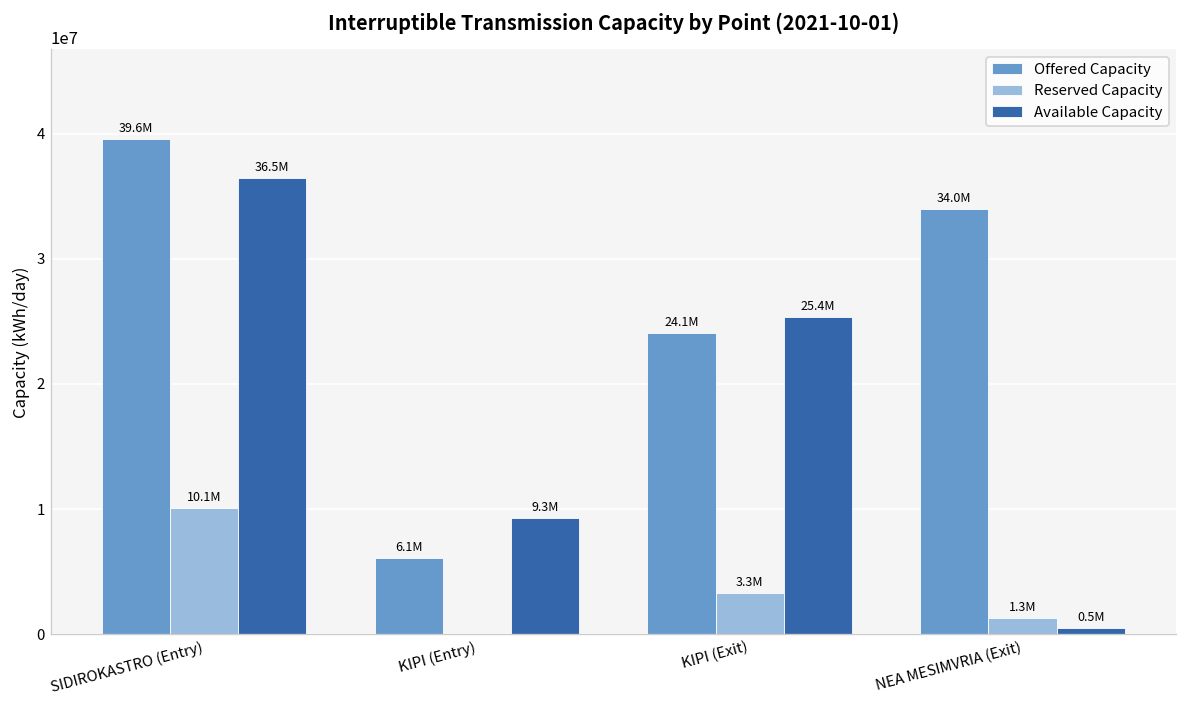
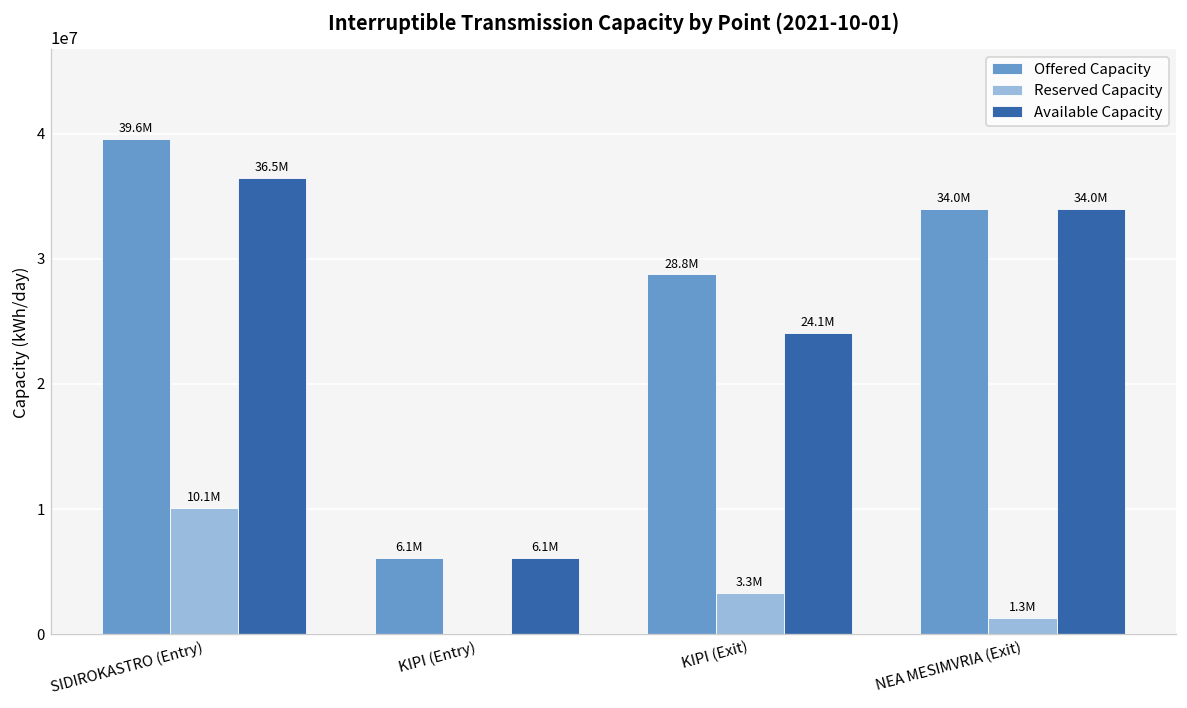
  {
    "Offered Capacity": {
      "SIDIROKASTRO (Entry)": "39.6M",
      "KIPI (Entry)": "6.1M",
-     "KIPI (Exit)": "24.1M",
+     "KIPI (Exit)": "28.8M",
      "NEA MESIMVRIA (Exit)": "34.0M"
    },
    "Reserved Capacity": {
      "SIDIROKASTRO (Entry)": "10.1M",
      "KIPI (Exit)": "3.3M",
      "NEA MESIMVRIA (Exit)": "1.3M"
    },
    "Available Capacity": {
      "SIDIROKASTRO (Entry)": "36.5M",
-     "KIPI (Entry)": "9.3M",
-     "KIPI (Exit)": "25.4M",
-     "NEA MESIMVRIA (Exit)": "0.5M"
+     "KIPI (Entry)": "6.1M",
+     "KIPI (Exit)": "24.1M",
+     "NEA MESIMVRIA (Exit)": "34.0M"
    }
  }
